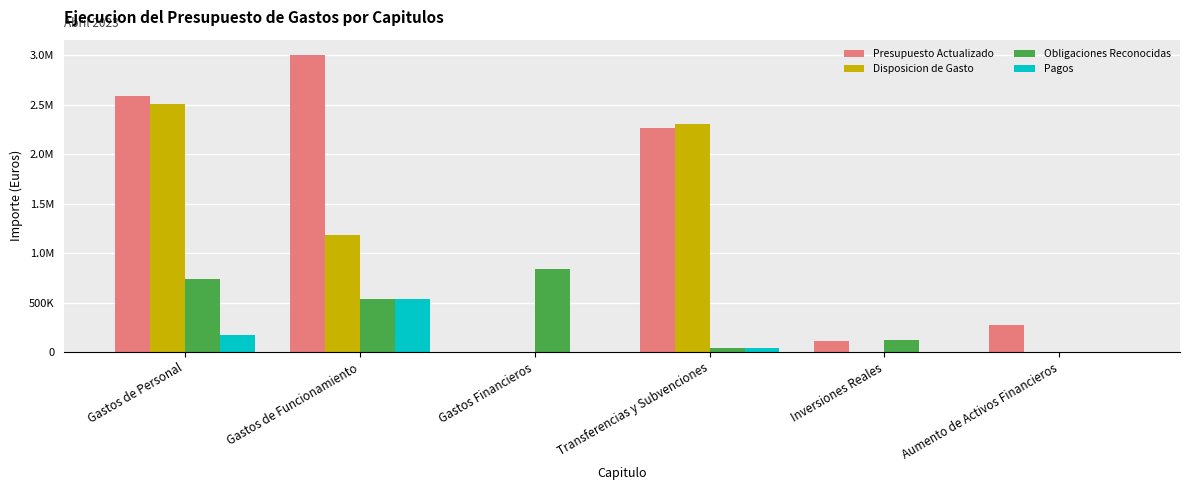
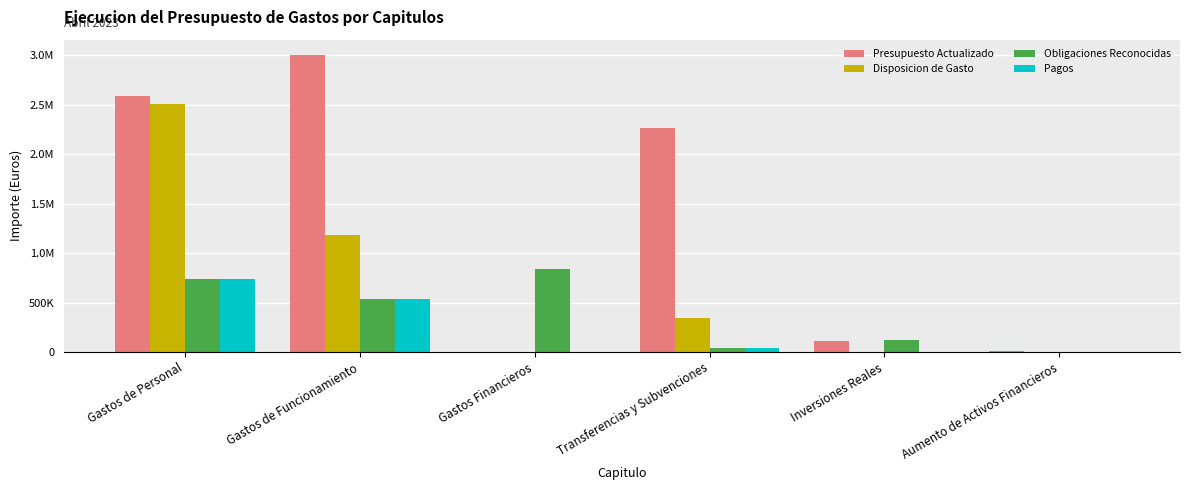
  {
    "Presupuesto Actualizado": {
      "Gastos de Personal": 2600000,
      "Gastos de Funcionamiento": 3000000,
      "Gastos Financieros": 0,
      "Transferencias y Subvenciones": 2300000,
      "Inversiones Reales": 100000,
-     "Aumento de Activos Financieros": 300000
+     "Aumento de Activos Financieros": 0
    },
    "Disposicion de Gasto": {
      "Gastos de Personal": 2500000,
      "Gastos de Funcionamiento": 1200000,
      "Gastos Financieros": 0,
-     "Transferencias y Subvenciones": 2300000,
+     "Transferencias y Subvenciones": 300000,
      "Inversiones Reales": 0,
      "Aumento de Activos Financieros": 0
    },
    "Obligaciones Reconocidas": {
      "Gastos de Personal": 700000,
      "Gastos de Funcionamiento": 500000,
      "Gastos Financieros": 800000,
      "Transferencias y Subvenciones": 0,
      "Inversiones Reales": 100000,
      "Aumento de Activos Financieros": 0
    },
    "Pagos": {
-     "Gastos de Personal": 200000,
+     "Gastos de Personal": 700000,
      "Gastos de Funcionamiento": 500000,
      "Gastos Financieros": 0,
      "Transferencias y Subvenciones": 0,
      "Inversiones Reales": 0,
      "Aumento de Activos Financieros": 0
    }
  }
